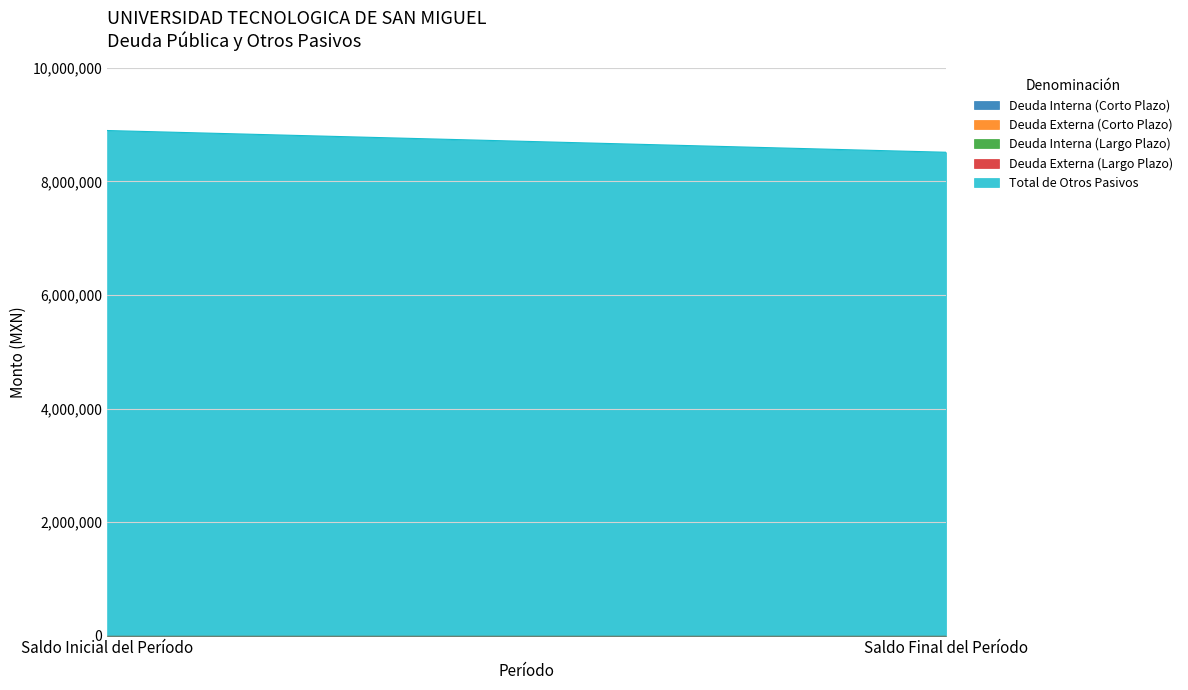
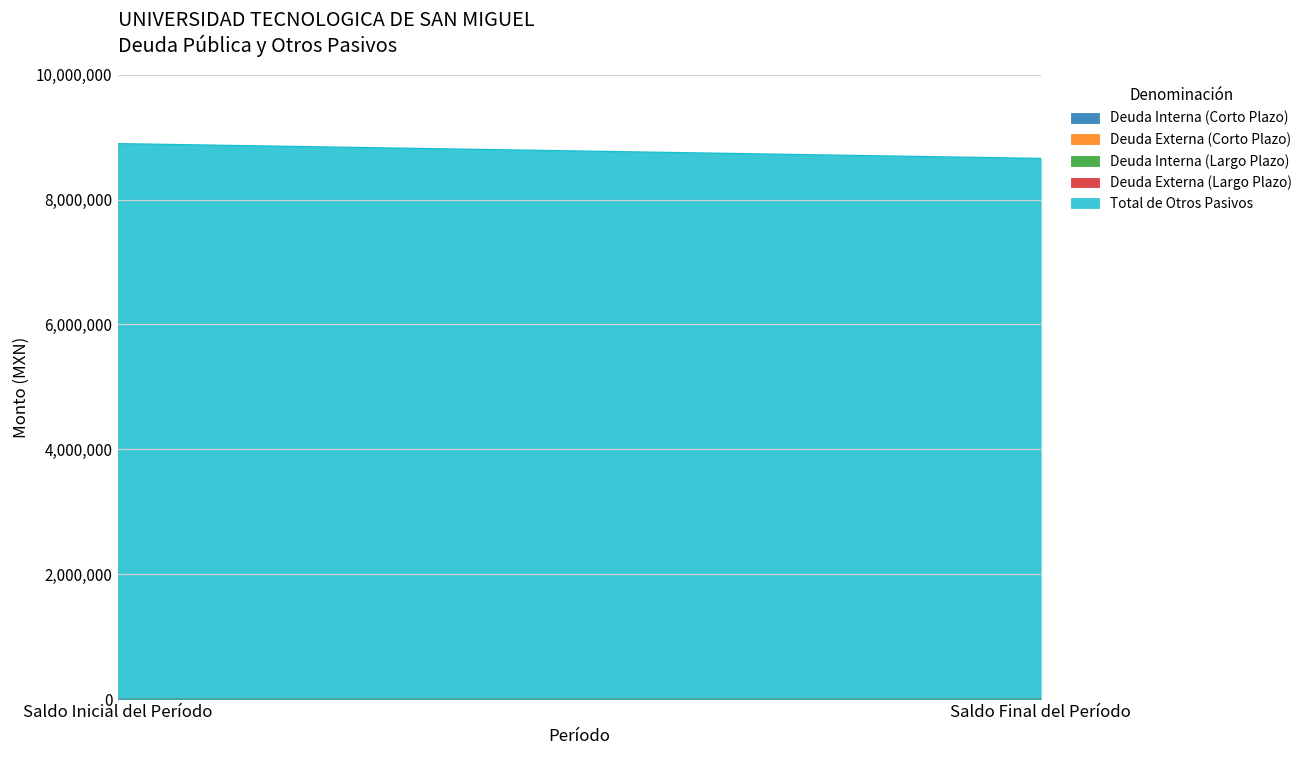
  {
    "Deuda Externa (Largo Plazo)": {
      "Saldo Inicial del Período": "0",
      "Saldo Final del Período": "0"
    },
    "Total de Otros Pasivos": {
      "Saldo Inicial del Período": "8,900,000",
-     "Saldo Final del Período": "8,500,000"
+     "Saldo Final del Período": "8,700,000"
    }
  }
